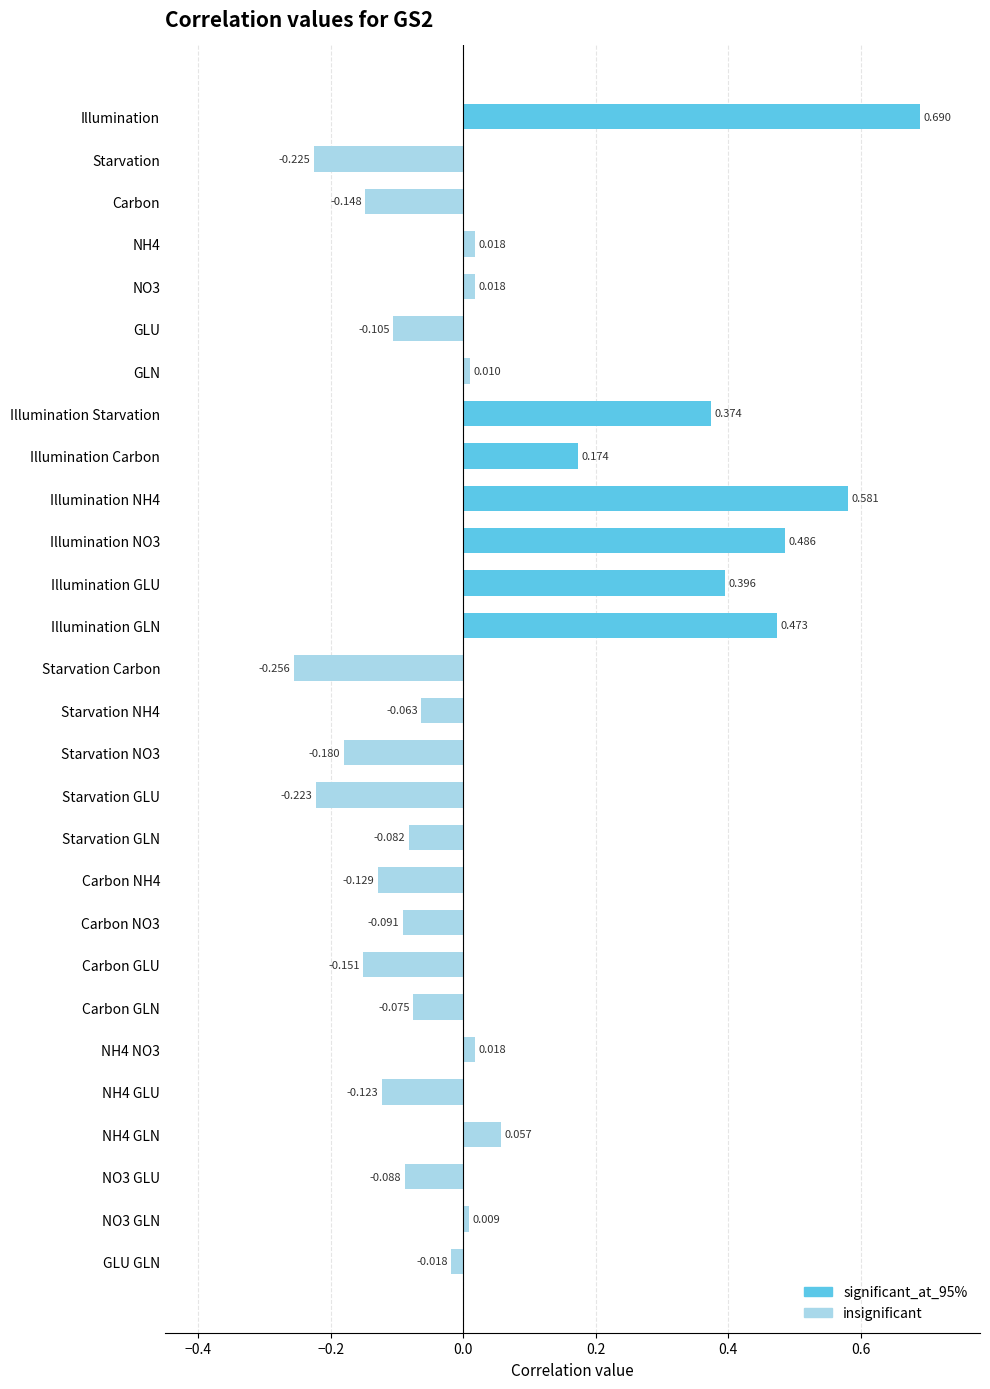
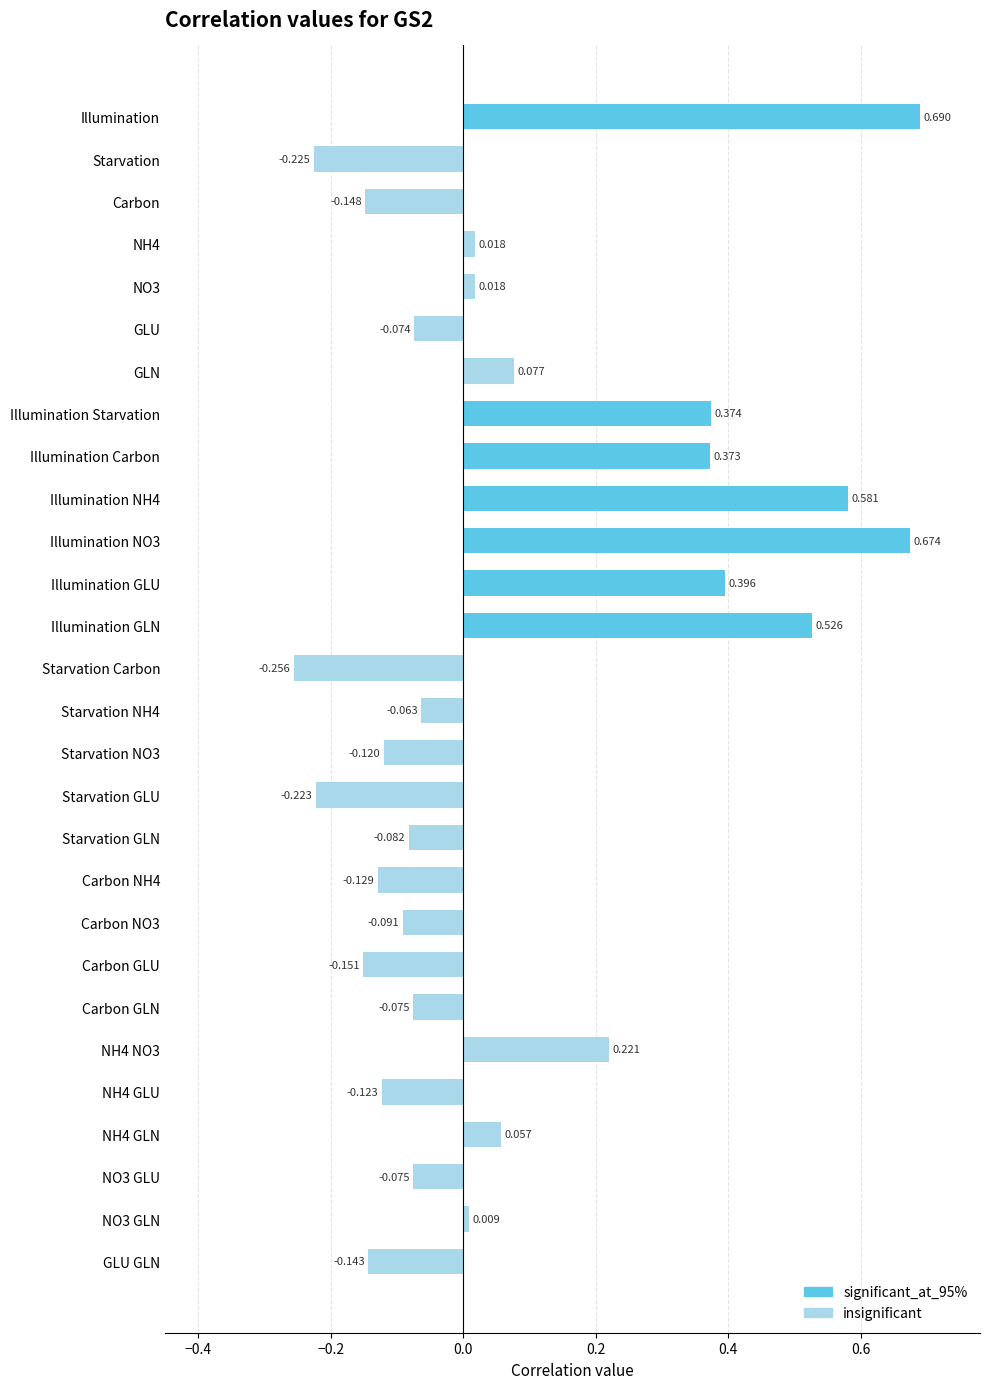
  {
    "Illumination": 0.690,
    "Starvation": -0.225,
    "Carbon": -0.148,
    "NH4": 0.018,
    "NO3": 0.018,
-   "GLU": -0.105,
-   "GLN": 0.010,
+   "GLU": -0.074,
+   "GLN": 0.077,
    "Illumination Starvation": 0.374,
-   "Illumination Carbon": 0.174,
+   "Illumination Carbon": 0.373,
    "Illumination NH4": 0.581,
-   "Illumination NO3": 0.486,
+   "Illumination NO3": 0.674,
    "Illumination GLU": 0.396,
-   "Illumination GLN": 0.473,
+   "Illumination GLN": 0.526,
    "Starvation Carbon": -0.256,
    "Starvation NH4": -0.063,
-   "Starvation NO3": -0.180,
+   "Starvation NO3": -0.120,
    "Starvation GLU": -0.223,
    "Starvation GLN": -0.082,
    "Carbon NH4": -0.129,
    "Carbon NO3": -0.091,
    "Carbon GLU": -0.151,
    "Carbon GLN": -0.075,
-   "NH4 NO3": 0.018,
+   "NH4 NO3": 0.221,
    "NH4 GLU": -0.123,
    "NH4 GLN": 0.057,
-   "NO3 GLU": -0.088,
+   "NO3 GLU": -0.075,
    "NO3 GLN": 0.009,
-   "GLU GLN": -0.018
+   "GLU GLN": -0.143
  }
